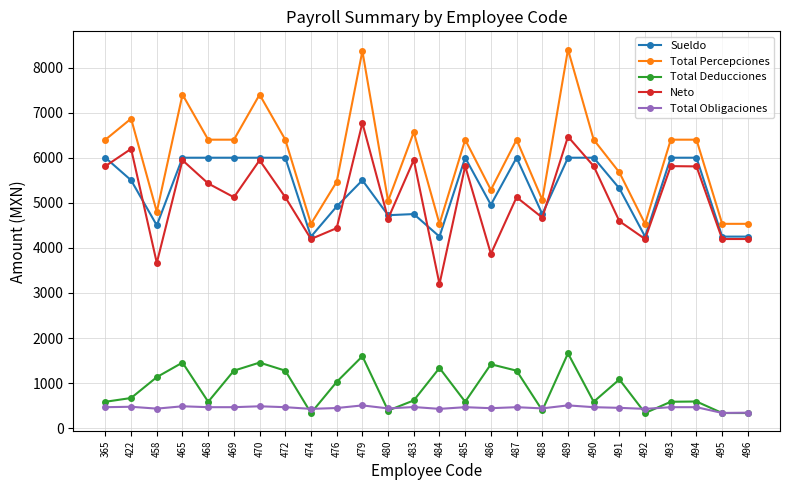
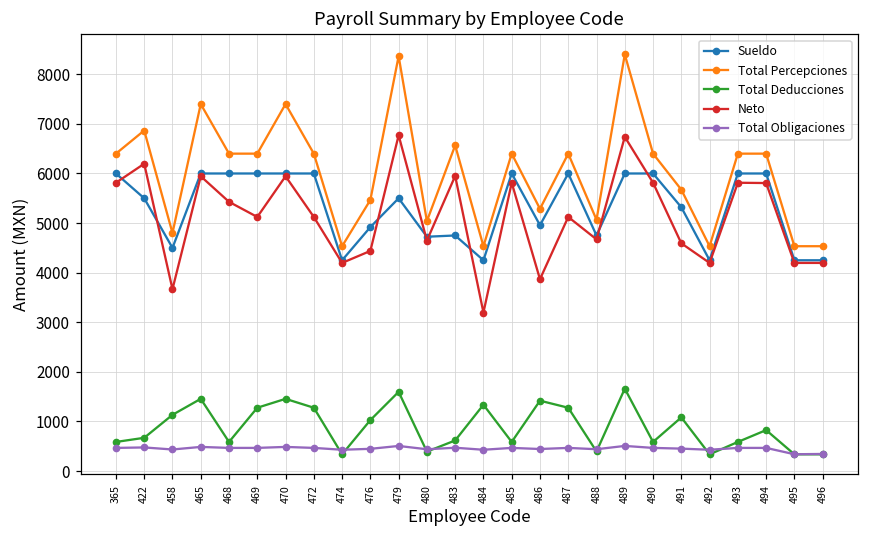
  {
    "Sueldo": {
      "365": 6000,
      "422": 5500,
      "458": 4500,
      "468": 6000,
      "469": 6000,
      "472": 6000,
      "476": 4900,
      "479": 5500,
      "480": 4700,
      "483": 4800,
      "484": 4300,
      "485": 6000,
      "486": 5000,
      "487": 6000,
      "488": 4800,
      "489": 6000,
      "490": 6000,
      "491": 5300,
      "493": 6000,
      "494": 6000
    },
    "Total Percepciones": {
      "365": 6400,
      "422": 6900,
      "458": 4800,
      "465": 7400,
      "468": 6400,
      "469": 6400,
      "470": 7400,
      "472": 6400,
      "474": 4500,
      "476": 5500,
      "479": 8400,
      "480": 5000,
      "483": 6600,
      "484": 4500,
      "485": 6400,
      "486": 5300,
      "487": 6400,
      "488": 5100,
      "489": 8400,
      "490": 6400,
      "491": 5700,
      "492": 4500,
      "493": 6400,
      "494": 6400,
      "495": 4500,
      "496": 4500
    },
    "Total Deducciones": {
      "365": 600,
      "422": 700,
      "458": 1100,
      "465": 1500,
      "468": 600,
      "469": 1300,
      "470": 1500,
      "472": 1300,
      "474": 300,
      "476": 1000,
      "479": 1600,
      "483": 600,
      "484": 1300,
      "485": 600,
      "486": 1400,
      "487": 1300,
      "489": 1700,
      "490": 600,
      "491": 1100,
      "492": 300,
      "493": 600,
-     "494": 600
+     "494": 800
    },
    "Neto": {
      "365": 5800,
      "422": 6200,
      "458": 3700,
      "468": 5400,
      "469": 5100,
      "472": 5100,
      "476": 4400,
      "479": 6800,
      "480": 4600,
      "483": 6000,
      "484": 3200,
      "485": 5800,
      "486": 3900,
      "487": 5100,
      "488": 4700,
-     "489": 6500,
+     "489": 6700,
      "490": 5800,
      "491": 4600,
      "493": 5800,
      "494": 5800
    },
    "Total Obligaciones": {
      "365": 500,
      "422": 500,
      "458": 400,
      "465": 500,
      "468": 500,
      "469": 500,
      "470": 500,
      "472": 500,
      "474": 400,
      "476": 400,
      "479": 500,
      "483": 500,
      "484": 400,
      "485": 500,
      "486": 400,
      "487": 500,
      "489": 500,
      "490": 500,
      "491": 500,
      "492": 400,
      "493": 500,
      "494": 500
    }
  }
